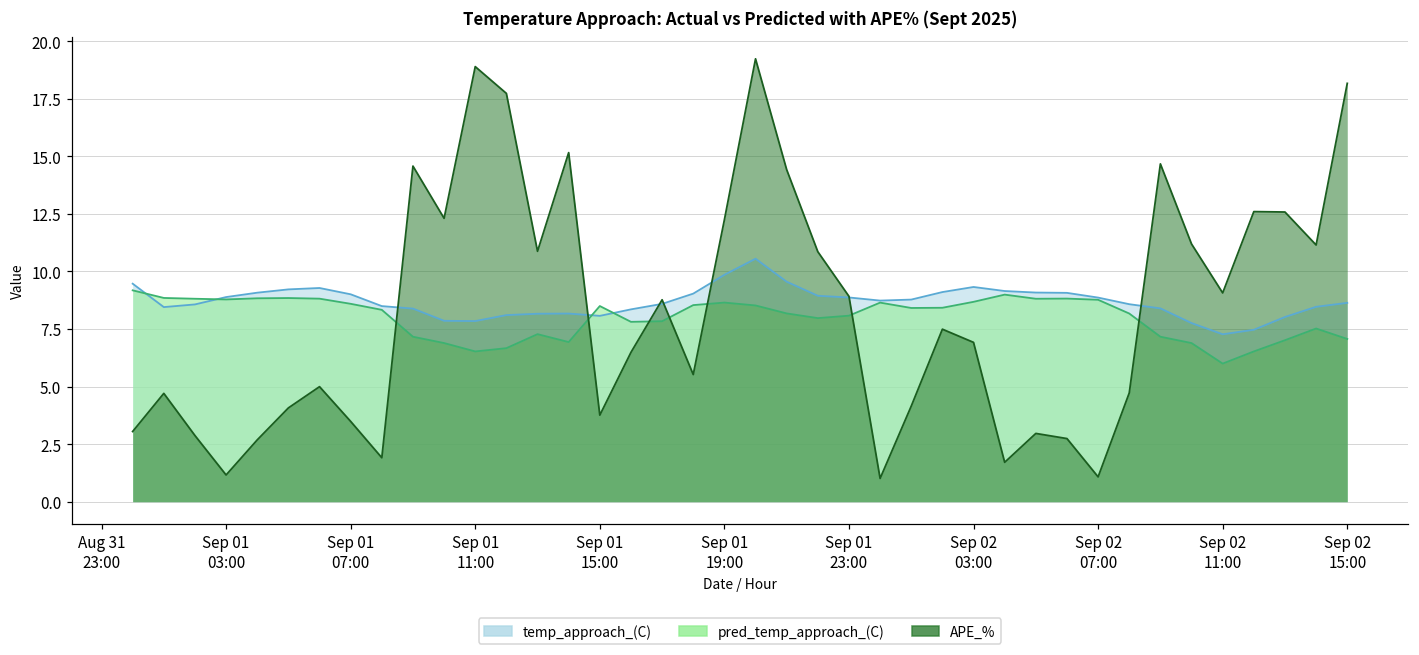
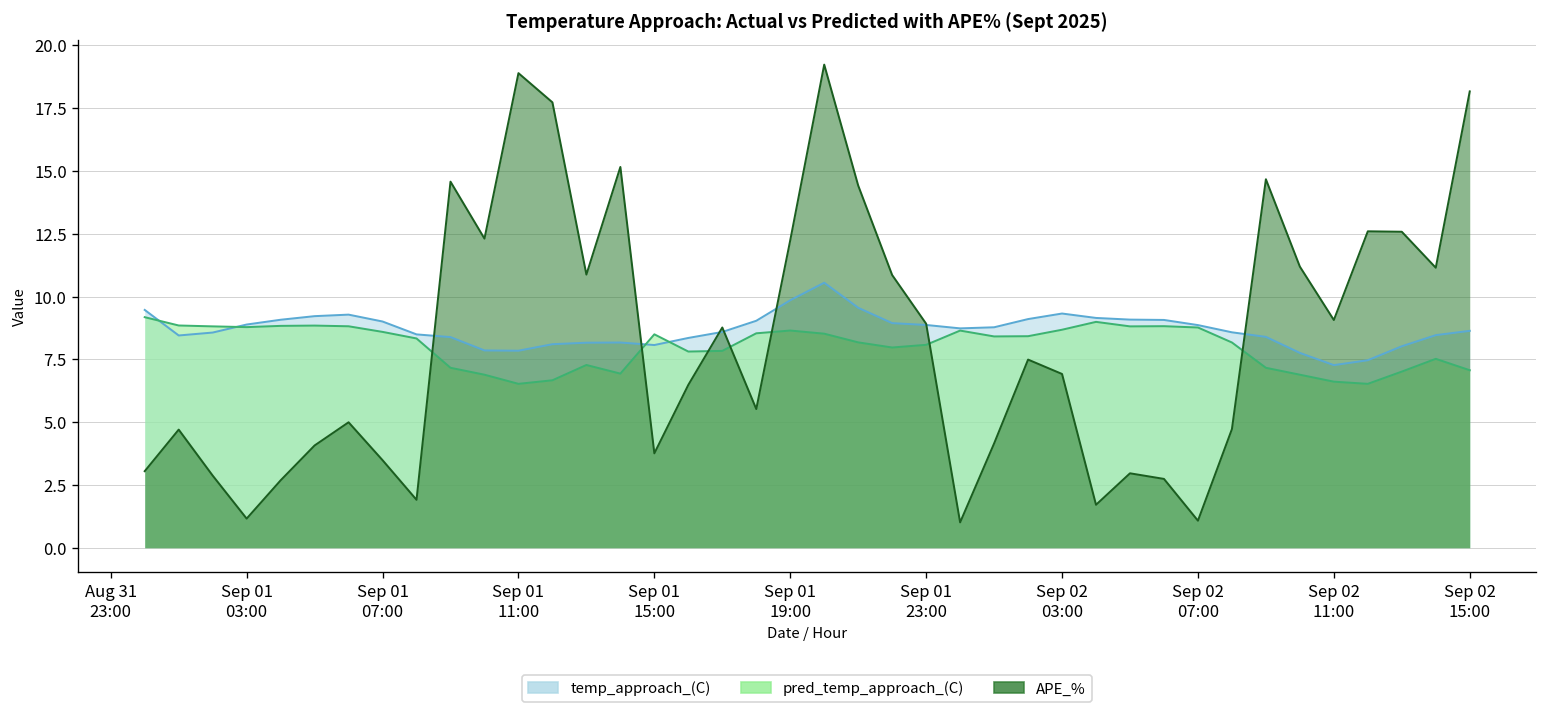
  {
    "temp_approach_(C)": {
      "Sep 01 07:00": 9.0,
      "Sep 01 11:00": 7.8,
      "Sep 01 15:00": 8.1,
      "Sep 01 19:00": 9.9,
      "Sep 02 03:00": 9.3,
      "Sep 02 11:00": 7.3,
      "Sep 02 15:00": 8.6
    },
    "pred_temp_approach_(C)": {
      "Sep 01 07:00": 8.6,
      "Sep 01 11:00": 6.5,
      "Sep 01 15:00": 8.5,
      "Sep 01 19:00": 8.6,
      "Sep 01 23:00": 8.1,
      "Sep 02 03:00": 8.7,
-     "Sep 02 11:00": 6.0,
+     "Sep 02 11:00": 6.6,
      "Sep 02 15:00": 7.1
    },
    "APE_%": {
      "Sep 01 03:00": 1.2,
      "Sep 01 07:00": 3.5,
      "Sep 01 11:00": 18.9,
      "Sep 01 15:00": 3.8,
      "Sep 01 19:00": 12.2,
      "Sep 02 03:00": 6.9,
      "Sep 02 07:00": 1.1,
      "Sep 02 11:00": 9.1,
      "Sep 02 15:00": 18.2
    }
  }
